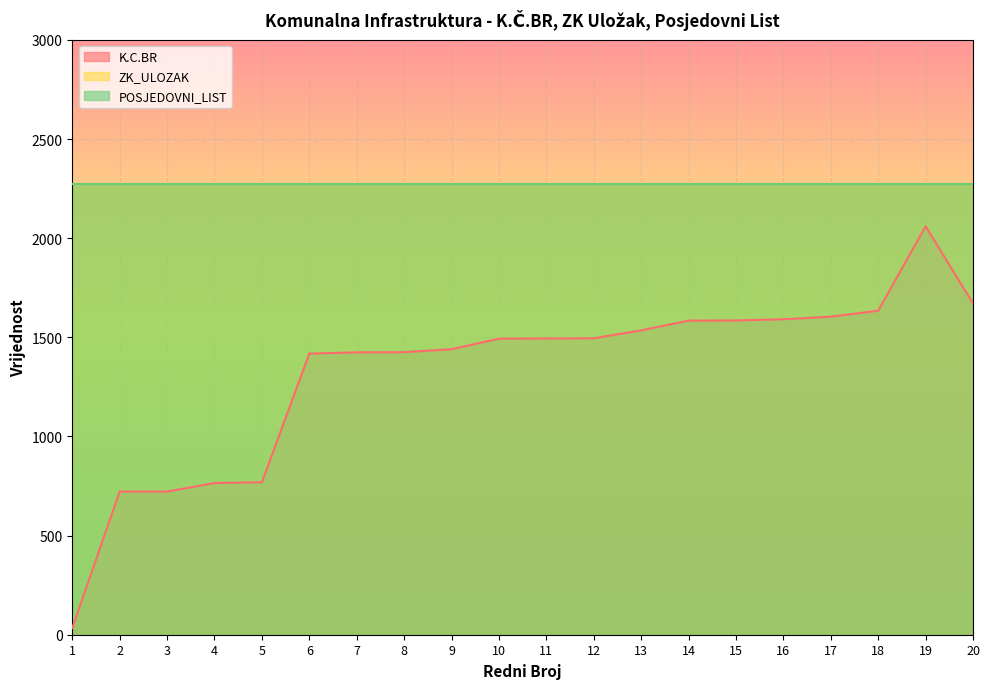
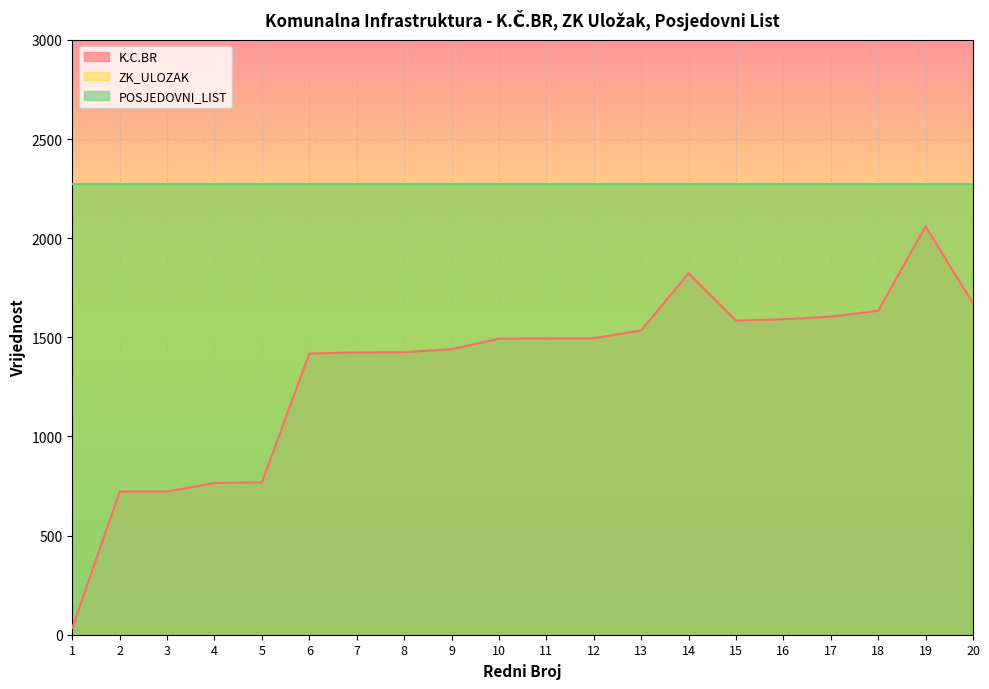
  {
    "K.C.BR": {
      "1": 30,
      "2": 720,
      "3": 720,
      "4": 770,
      "5": 770,
      "6": 1420,
      "7": 1420,
      "8": 1430,
      "9": 1440,
      "10": 1490,
      "11": 1490,
      "12": 1500,
      "13": 1540,
-     "14": 1580,
+     "14": 1820,
      "15": 1590,
      "16": 1590,
      "17": 1600,
      "18": 1630,
      "19": 2060,
      "20": 1670
    },
    "POSJEDOVNI_LIST": {
      "1": 2280,
      "2": 2280,
      "3": 2280,
      "4": 2280,
      "5": 2280,
      "6": 2280,
      "7": 2280,
      "8": 2280,
      "9": 2280,
      "10": 2280,
      "11": 2280,
      "12": 2280,
      "13": 2280,
      "14": 2280,
      "15": 2280,
      "16": 2280,
      "17": 2280,
      "18": 2280,
      "19": 2280,
      "20": 2280
    }
  }
